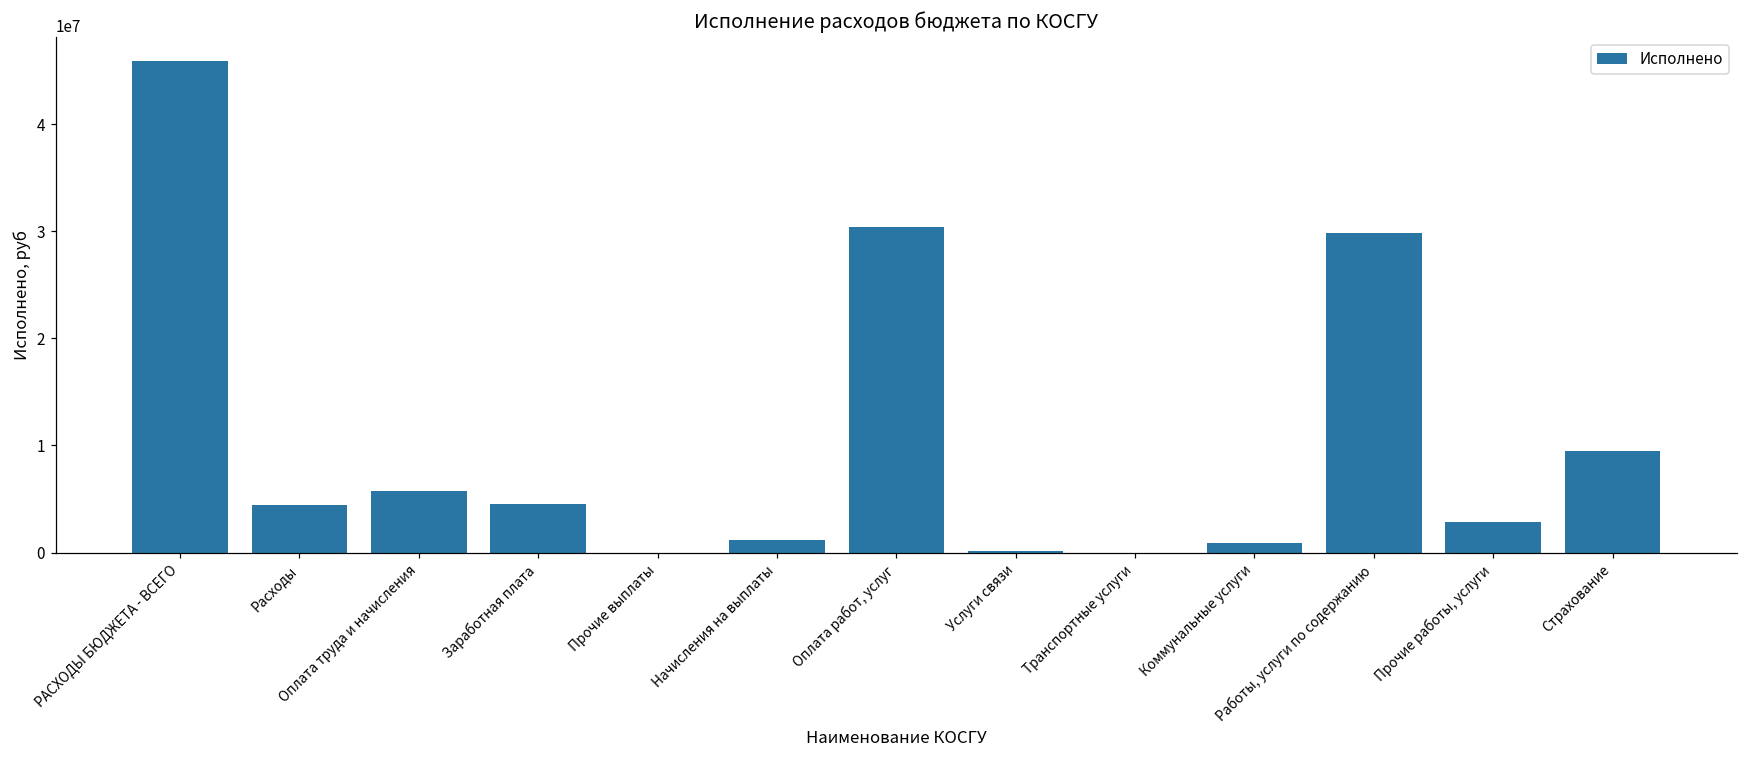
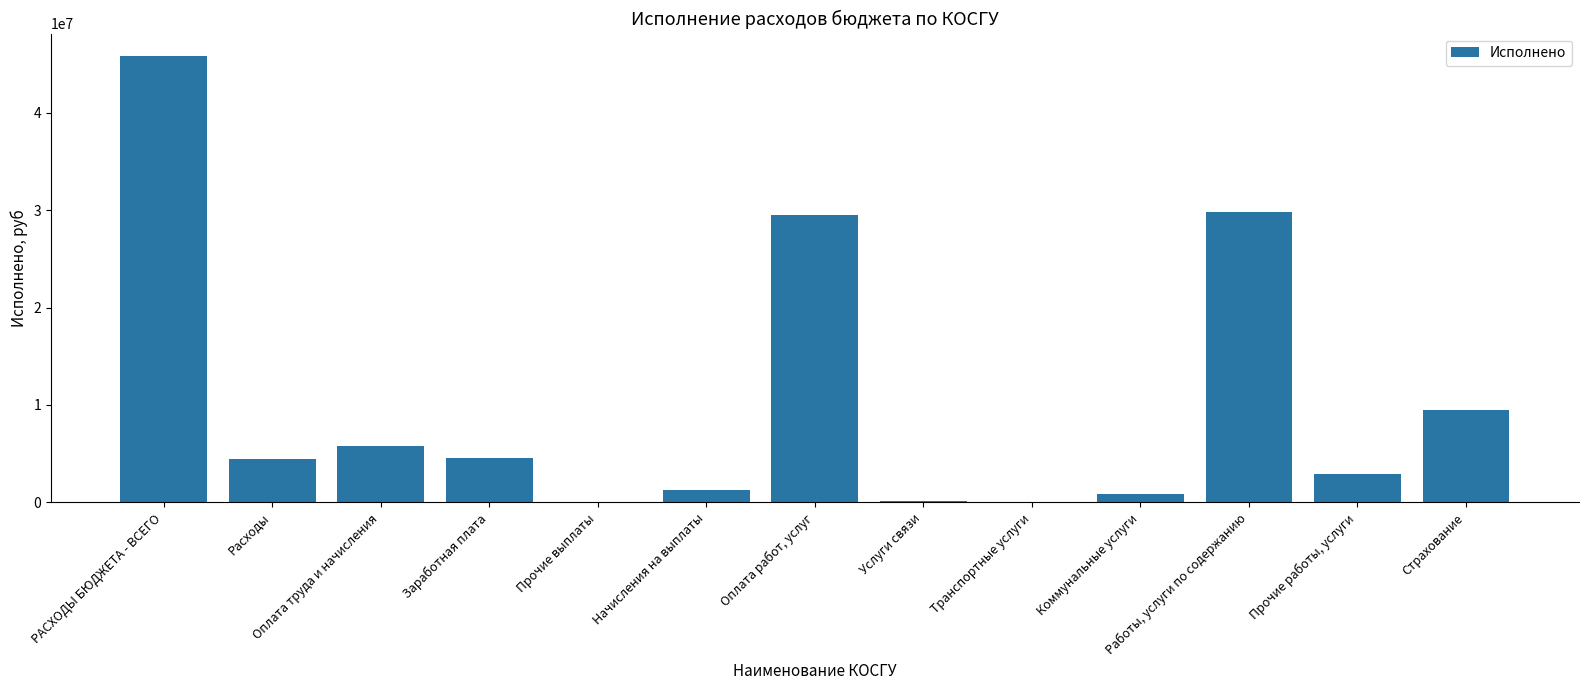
  {
    "РАСХОДЫ БЮДЖЕТА - ВСЕГО": 46000000,
    "Расходы": 4000000,
    "Оплата труда и начисления": 6000000,
    "Заработная плата": 5000000,
    "Начисления на выплаты": 1000000,
-   "Оплата работ, услуг": 30400000,
+   "Оплата работ, услуг": 29500000,
    "Транспортные услуги": 0,
    "Коммунальные услуги": 1000000,
    "Работы, услуги по содержанию": 30000000,
    "Прочие работы, услуги": 3000000,
    "Страхование": 9000000
  }
